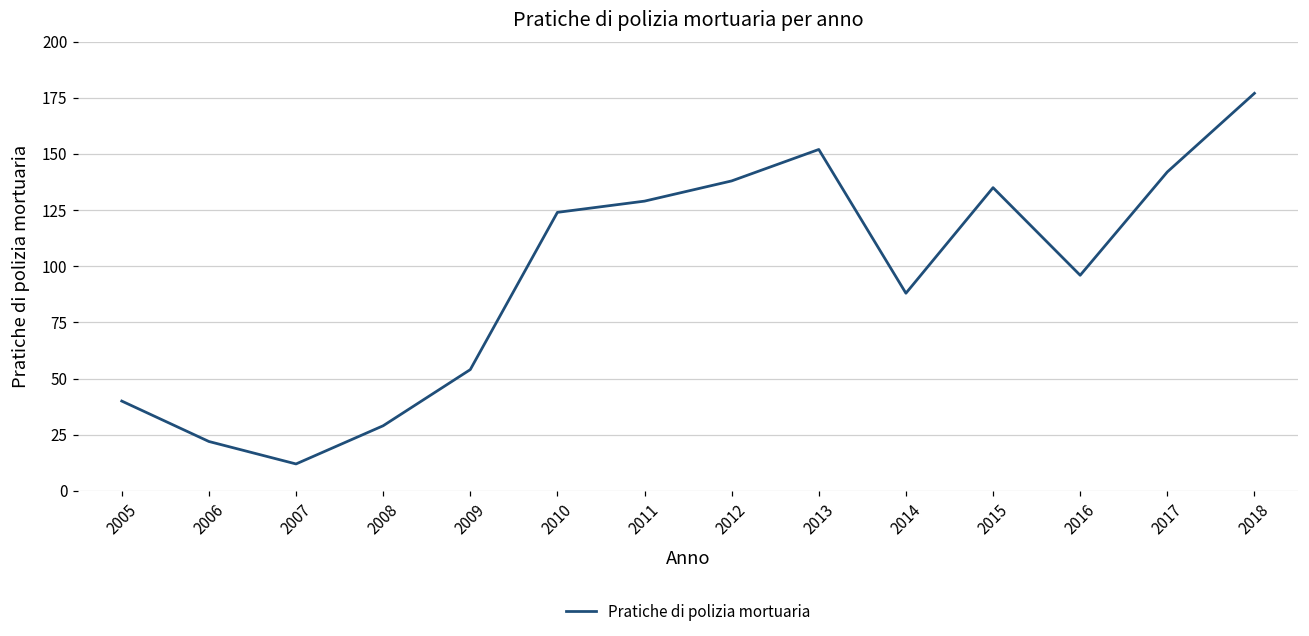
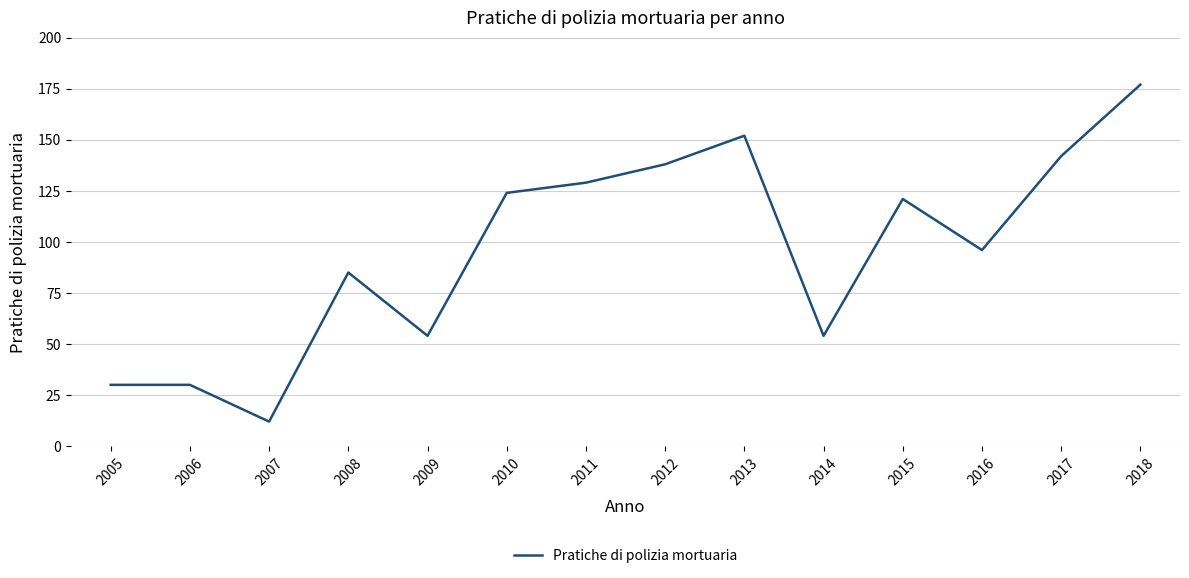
  {
-   "2005": 40,
-   "2006": 22,
+   "2005": 30,
+   "2006": 30,
    "2007": 12,
-   "2008": 29,
+   "2008": 85,
    "2009": 54,
    "2010": 124,
    "2011": 129,
    "2012": 138,
    "2013": 152,
-   "2014": 88,
-   "2015": 135,
+   "2014": 54,
+   "2015": 121,
    "2016": 96,
    "2017": 142,
    "2018": 177
  }
